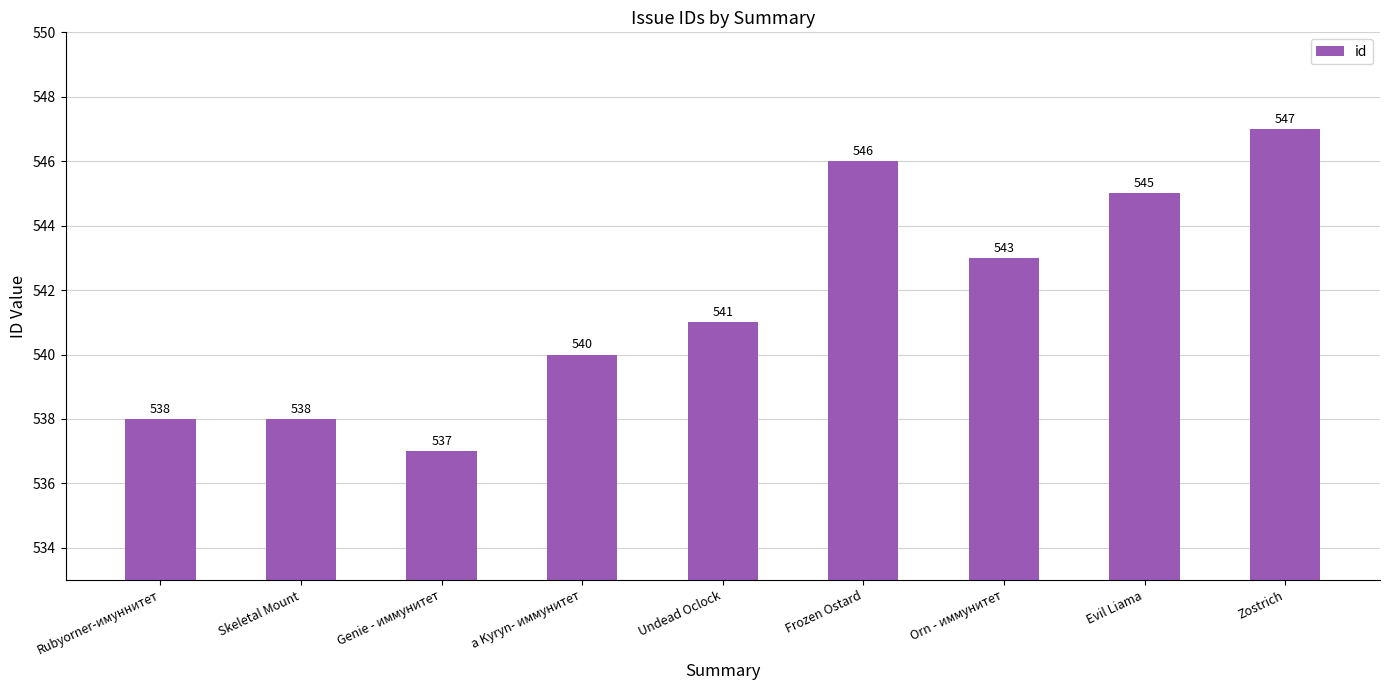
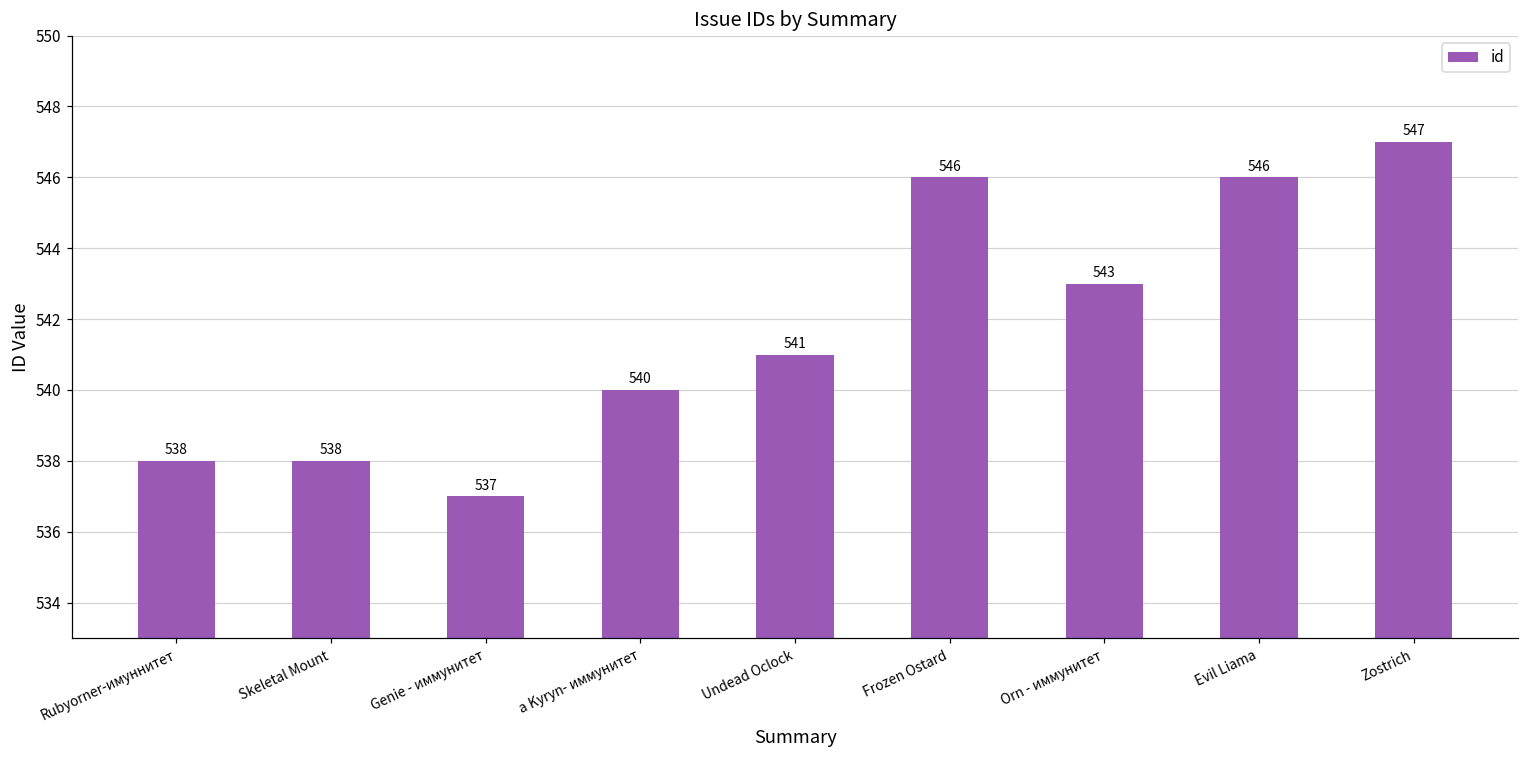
  {
    "Rubyorner-имуннитет": 538,
    "Skeletal Mount": 538,
    "Genie - иммунитет": 537,
    "a Kyryn- иммунитет": 540,
    "Undead Oclock": 541,
    "Frozen Ostard": 546,
    "Orn - иммунитет": 543,
-   "Evil Liama": 545,
+   "Evil Liama": 546,
    "Zostrich": 547
  }
